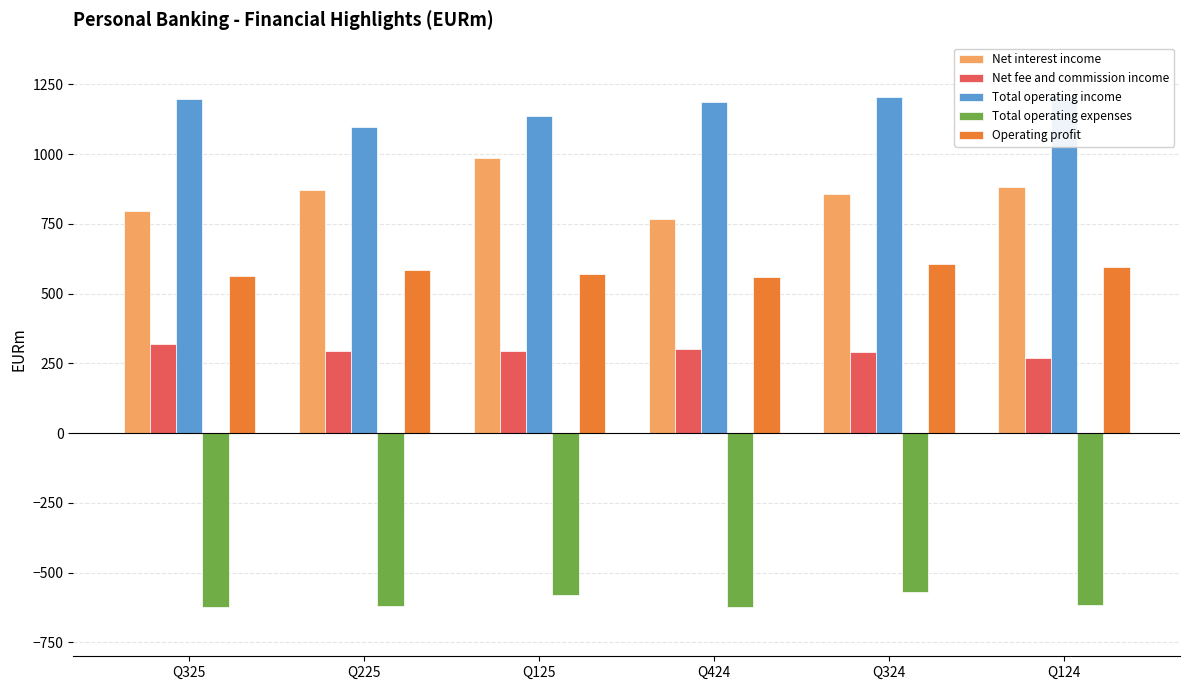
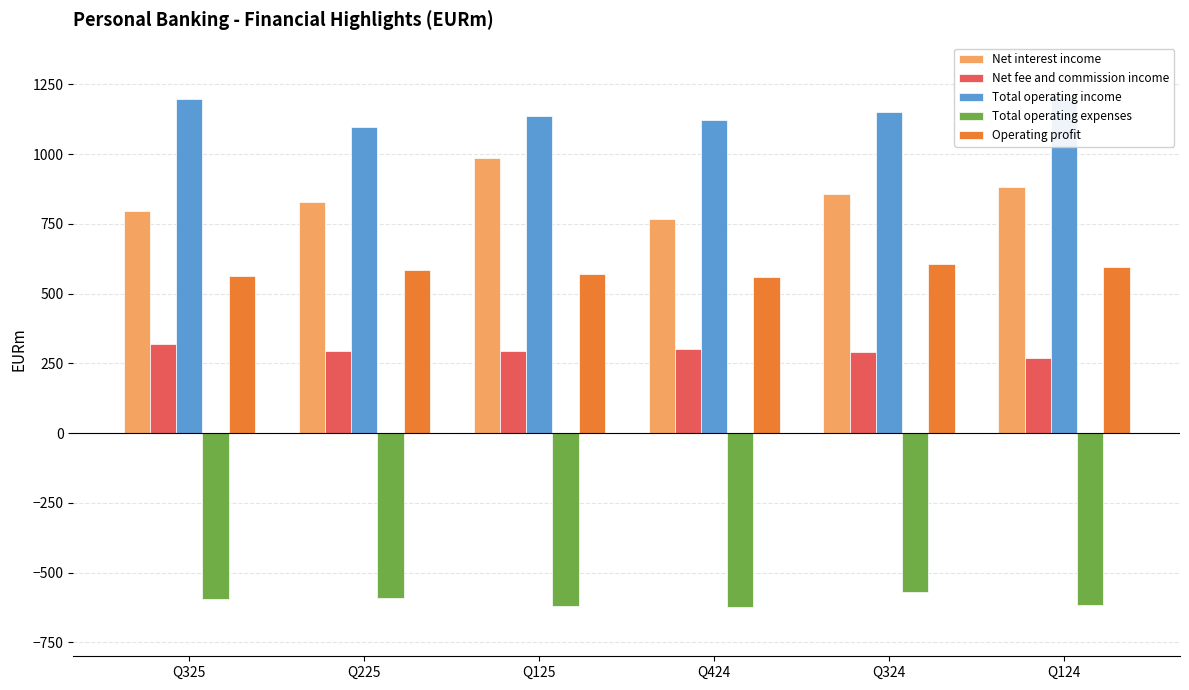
  {
    "Net interest income": {
      "Q325": 800,
-     "Q225": 870,
+     "Q225": 830,
      "Q125": 990,
      "Q424": 770,
      "Q324": 860,
      "Q124": 880
    },
    "Total operating income": {
      "Q325": 1200,
      "Q225": 1100,
      "Q125": 1140,
-     "Q424": 1190,
-     "Q324": 1200
+     "Q424": 1120,
+     "Q324": 1150
    },
    "Total operating expenses": {
-     "Q325": -620,
-     "Q225": -620,
-     "Q125": -580,
+     "Q325": -590,
+     "Q225": -590,
+     "Q125": -620,
      "Q424": -630,
      "Q324": -570,
      "Q124": -620
    }
  }
